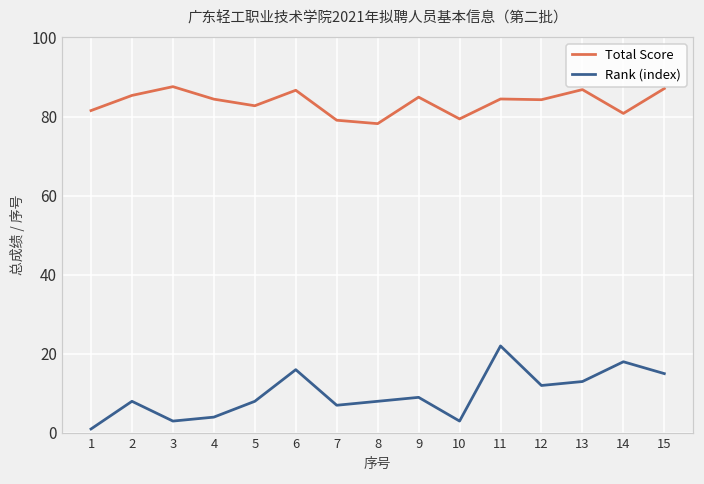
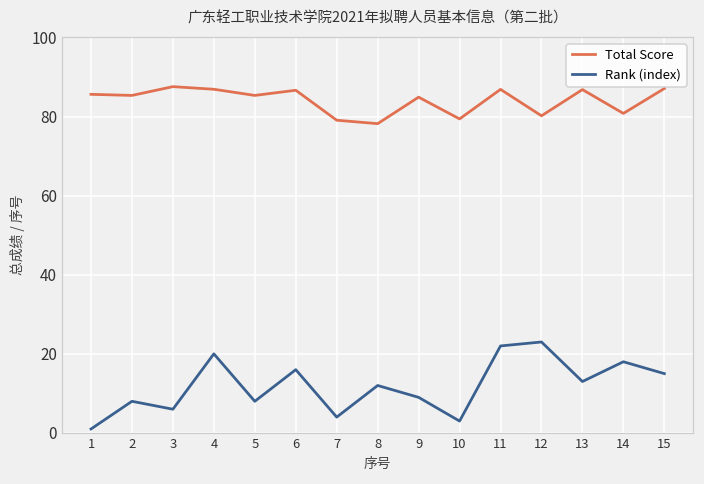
  {
    "Total Score": {
-     "1": 82,
+     "1": 86,
      "2": 85,
      "3": 88,
-     "4": 84,
-     "5": 83,
+     "4": 87,
+     "5": 85,
      "6": 87,
      "7": 79,
      "8": 78,
      "9": 85,
      "10": 79,
-     "11": 84,
-     "12": 84,
+     "11": 87,
+     "12": 80,
      "13": 87,
      "14": 81
    },
    "Rank (index)": {
      "1": 1,
      "2": 8,
-     "3": 3,
-     "4": 4,
+     "3": 6,
+     "4": 20,
      "5": 8,
      "6": 16,
-     "7": 7,
-     "8": 8,
+     "7": 4,
+     "8": 12,
      "9": 9,
      "10": 3,
      "11": 22,
-     "12": 12,
+     "12": 23,
      "13": 13,
      "14": 18,
      "15": 15
    }
  }
